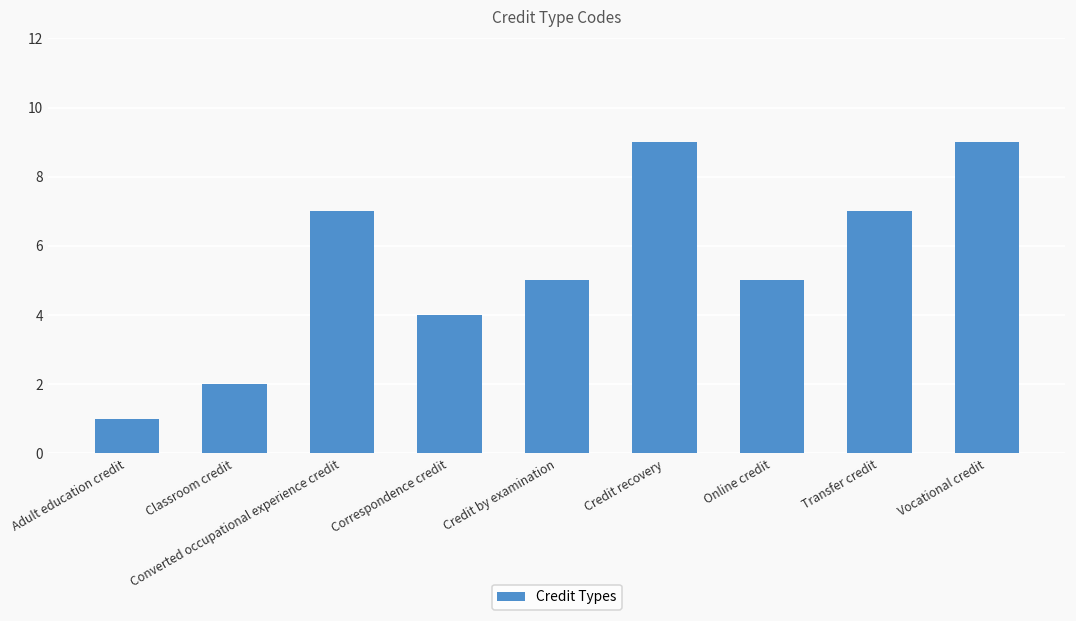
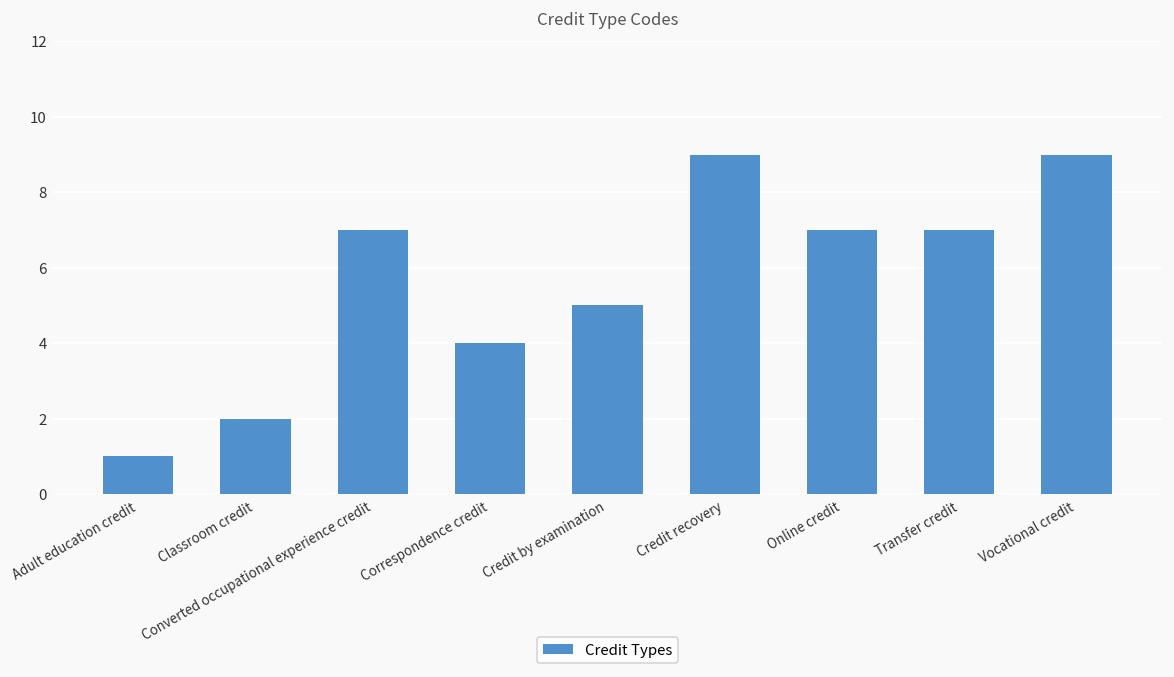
  {
    "Adult education credit": 1,
    "Classroom credit": 2,
    "Converted occupational experience credit": 7,
    "Correspondence credit": 4,
    "Credit by examination": 5,
    "Credit recovery": 9,
-   "Online credit": 5,
+   "Online credit": 7,
    "Transfer credit": 7,
    "Vocational credit": 9
  }
